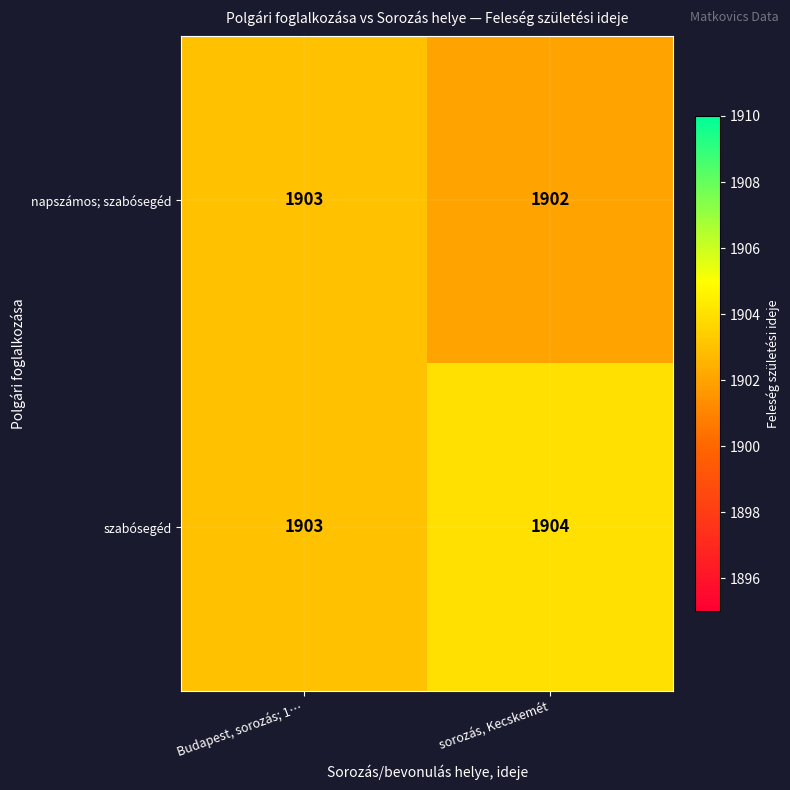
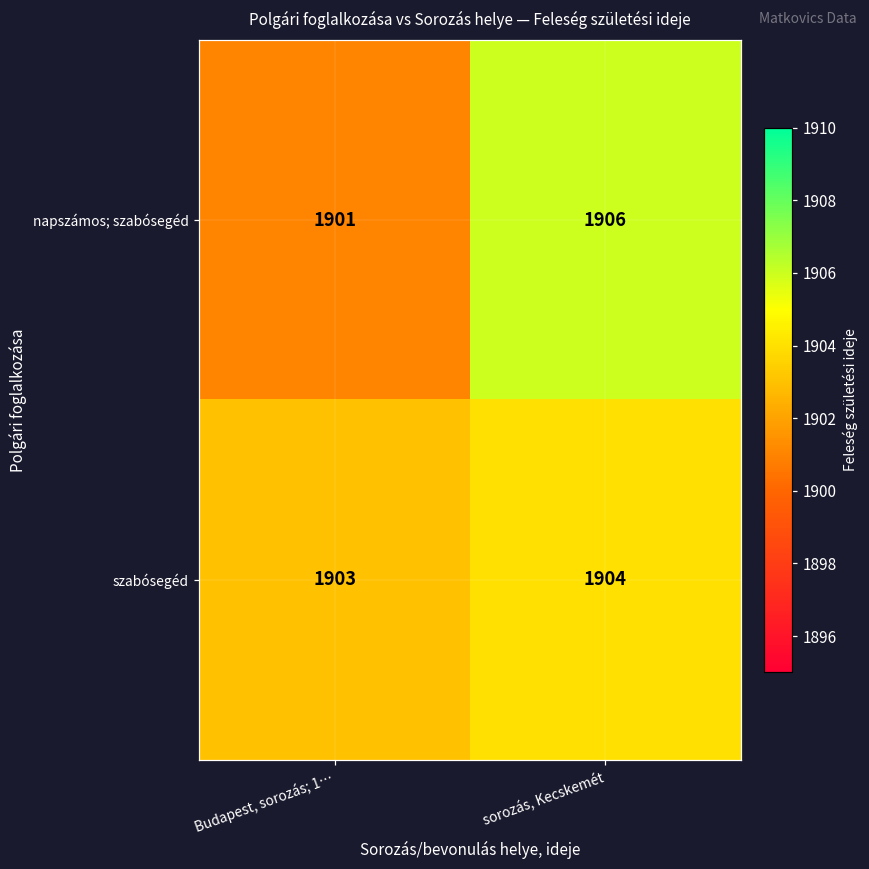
  {
    "napszámos; szabósegéd": {
-     "Budapest, sorozás; 1…": 1903,
-     "sorozás, Kecskemét": 1902
+     "Budapest, sorozás; 1…": 1901,
+     "sorozás, Kecskemét": 1906
    },
    "szabósegéd": {
      "Budapest, sorozás; 1…": 1903,
      "sorozás, Kecskemét": 1904
    }
  }
